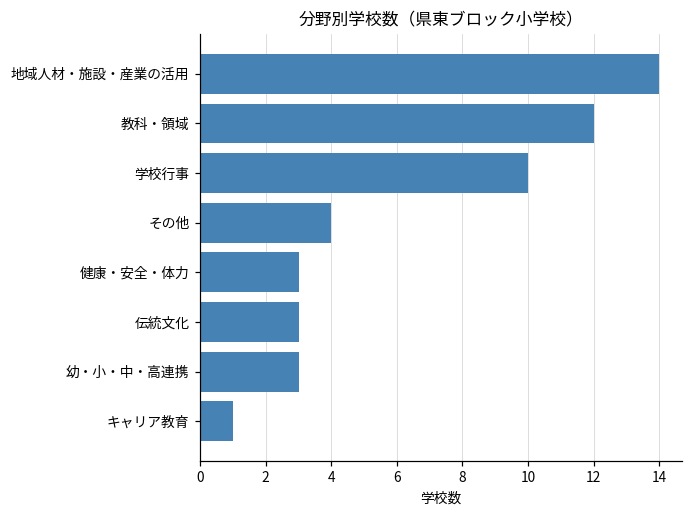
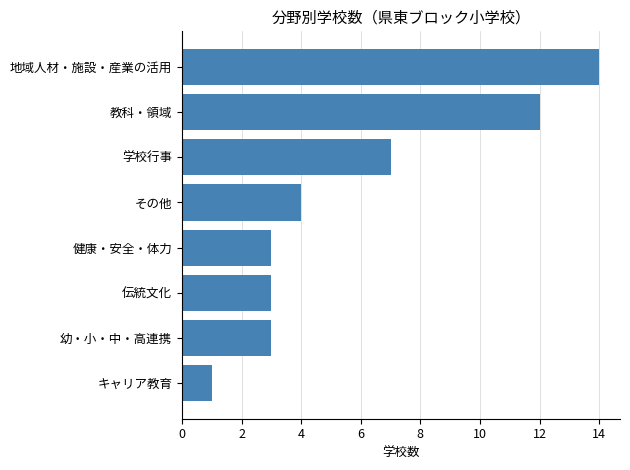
  {
    "地域人材・施設・産業の活用": 14,
    "教科・領域": 12,
-   "学校行事": 10,
+   "学校行事": 7,
    "その他": 4,
    "健康・安全・体力": 3,
    "伝統文化": 3,
    "幼・小・中・高連携": 3,
    "キャリア教育": 1
  }
